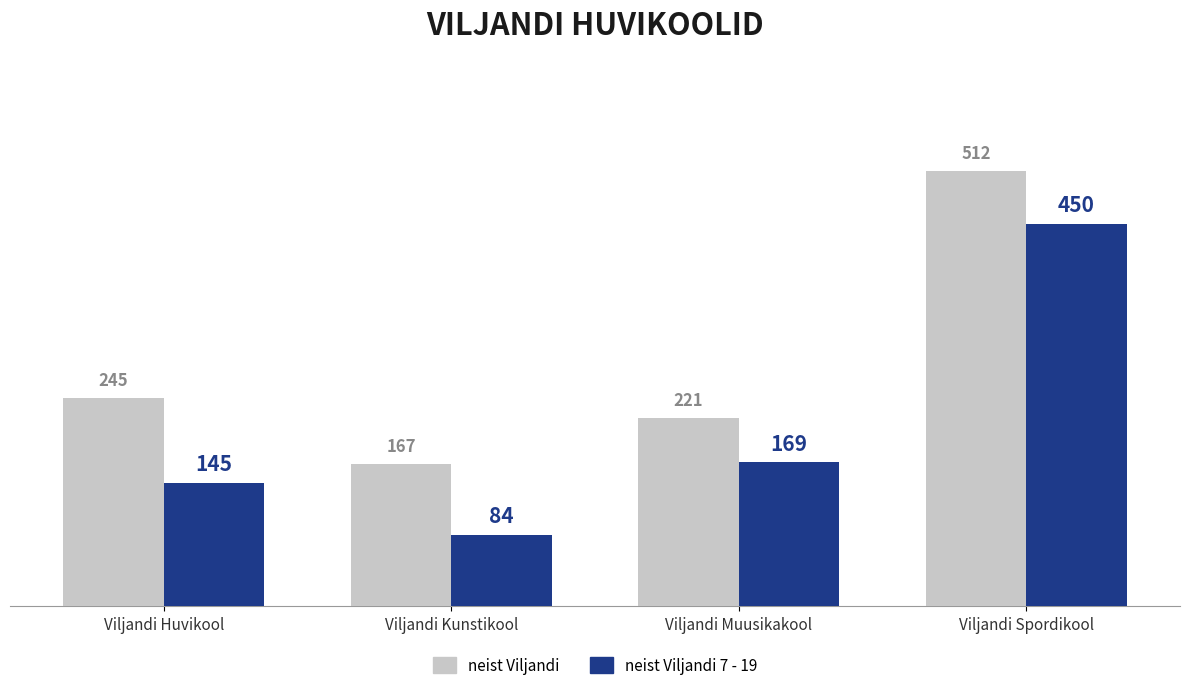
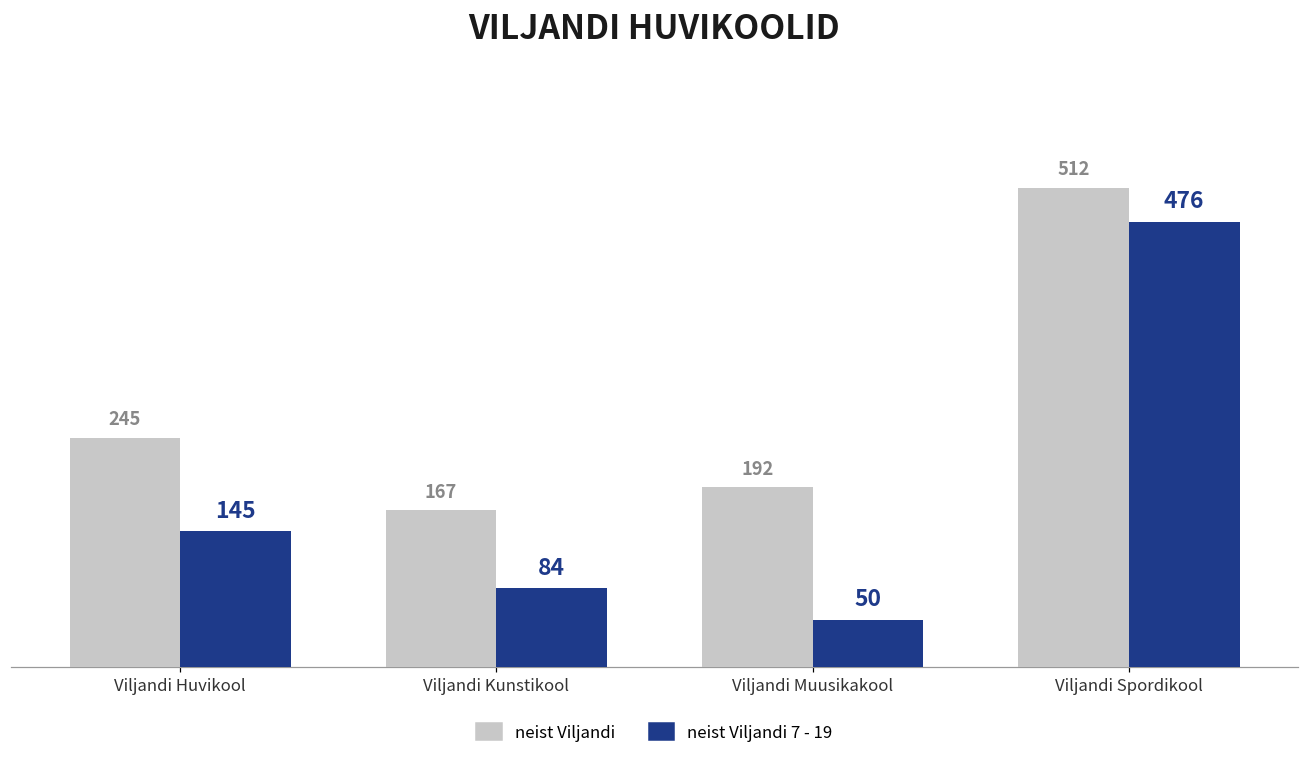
  {
    "neist Viljandi": {
      "Viljandi Huvikool": 245,
      "Viljandi Kunstikool": 167,
-     "Viljandi Muusikakool": 221,
+     "Viljandi Muusikakool": 192,
      "Viljandi Spordikool": 512
    },
    "neist Viljandi 7 - 19": {
      "Viljandi Huvikool": 145,
      "Viljandi Kunstikool": 84,
-     "Viljandi Muusikakool": 169,
-     "Viljandi Spordikool": 450
+     "Viljandi Muusikakool": 50,
+     "Viljandi Spordikool": 476
    }
  }
